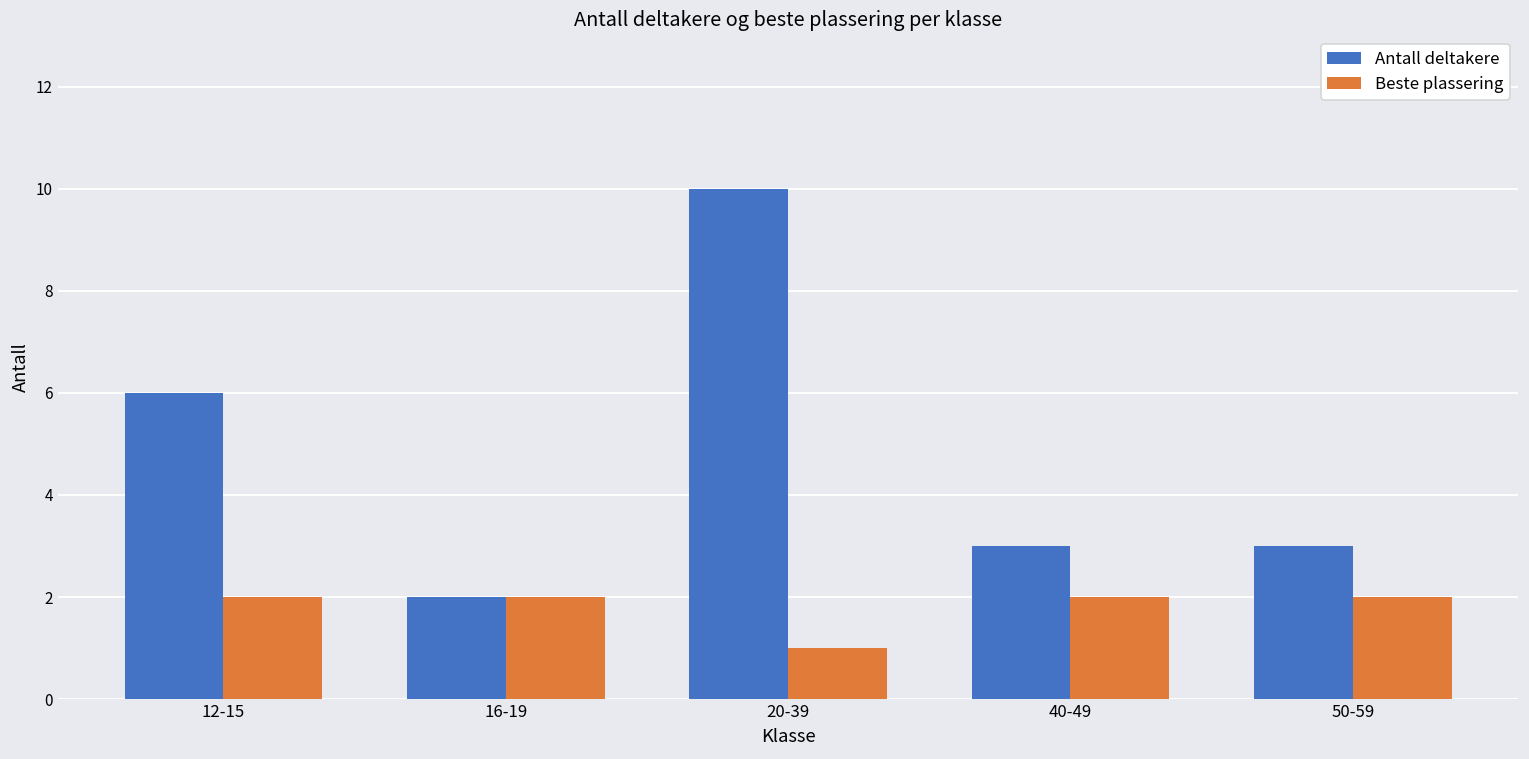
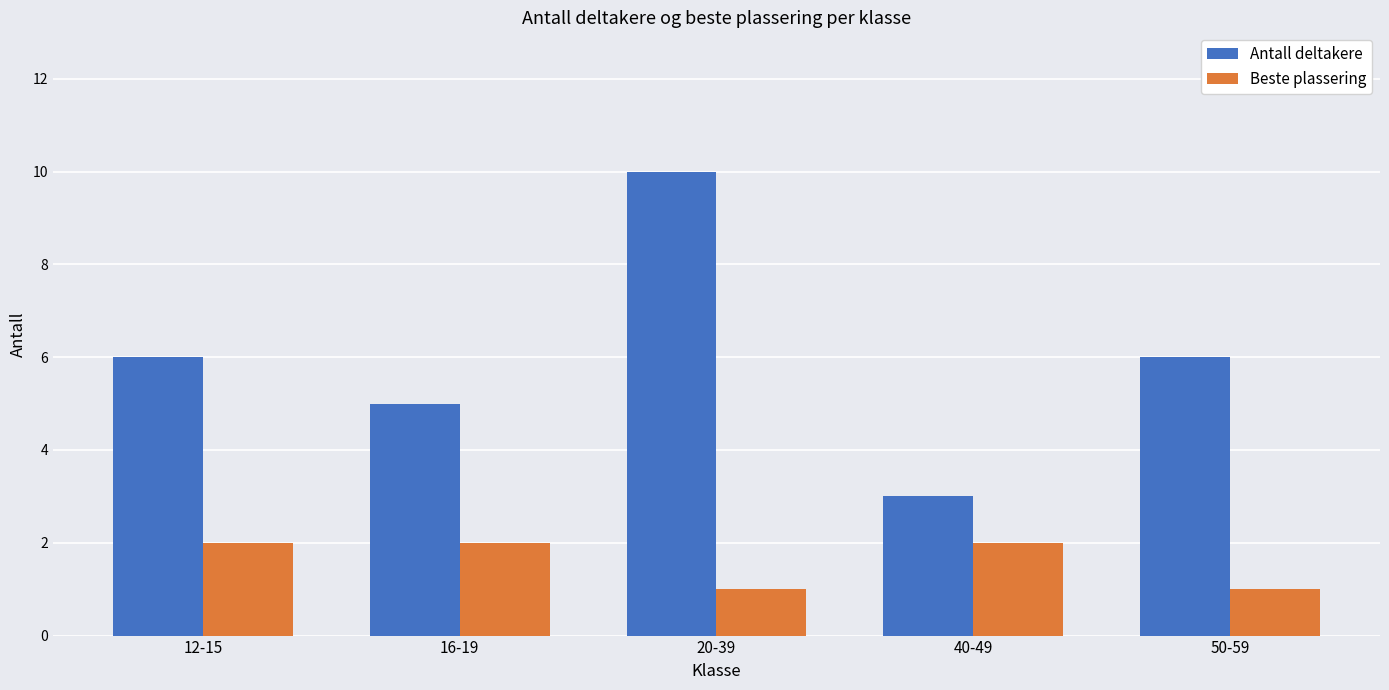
  {
    "Antall deltakere": {
      "12-15": 6,
-     "16-19": 2,
+     "16-19": 5,
      "20-39": 10,
      "40-49": 3,
-     "50-59": 3
+     "50-59": 6
    },
    "Beste plassering": {
      "12-15": 2,
      "16-19": 2,
      "20-39": 1,
      "40-49": 2,
-     "50-59": 2
+     "50-59": 1
    }
  }
